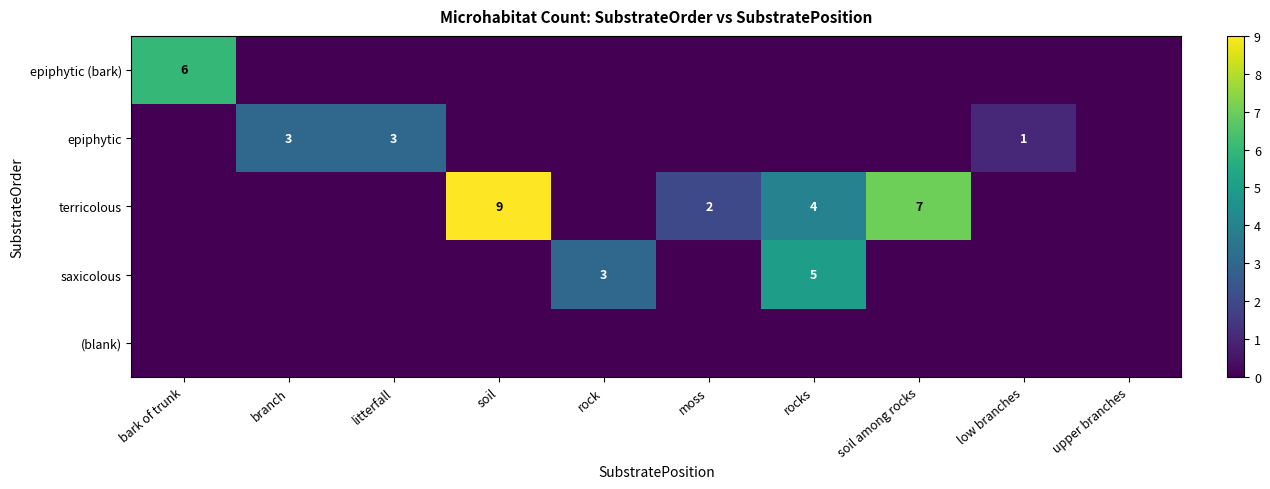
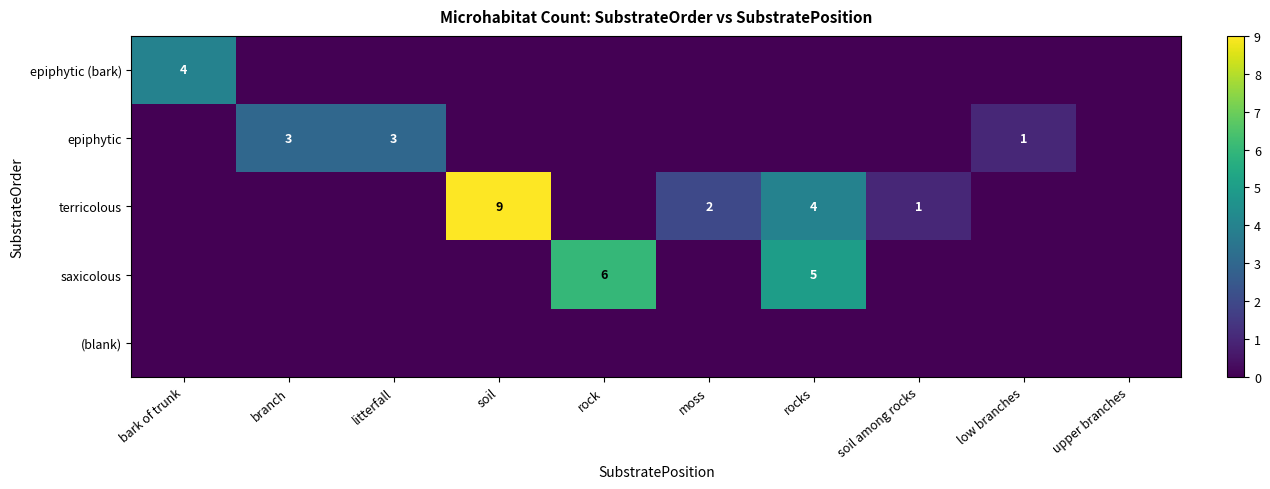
  {
    "epiphytic (bark)": {
-     "bark of trunk": 6
+     "bark of trunk": 4
    },
    "epiphytic": {
      "branch": 3,
      "litterfall": 3,
      "low branches": 1
    },
    "terricolous": {
      "soil": 9,
      "moss": 2,
      "rocks": 4,
-     "soil among rocks": 7
+     "soil among rocks": 1
    },
    "saxicolous": {
-     "rock": 3,
+     "rock": 6,
      "rocks": 5
    }
  }
